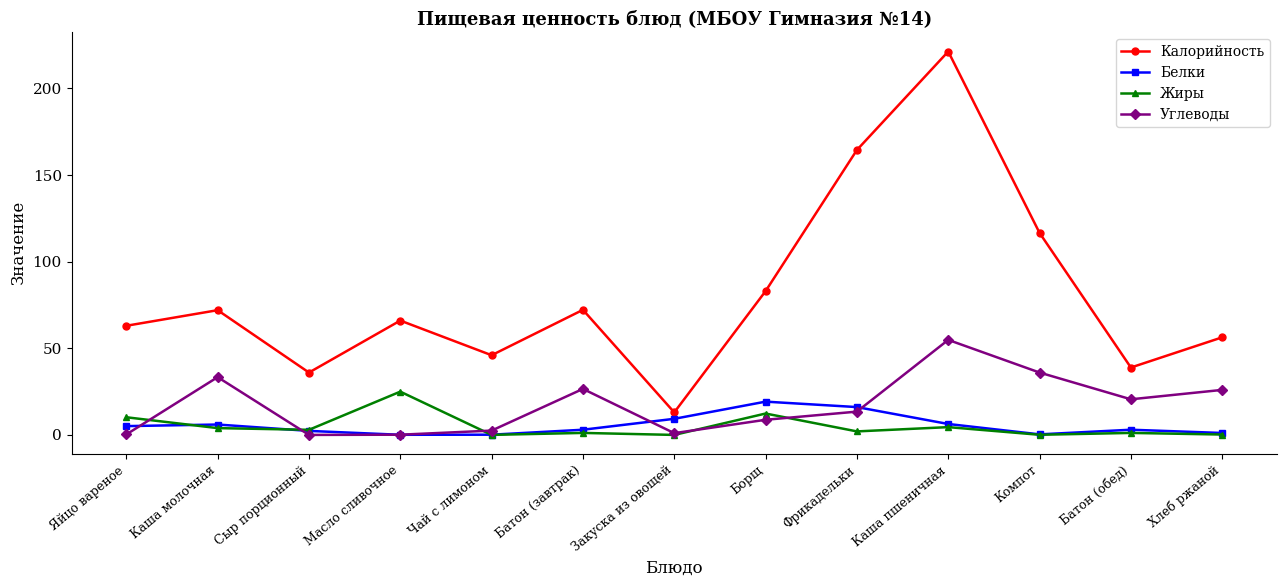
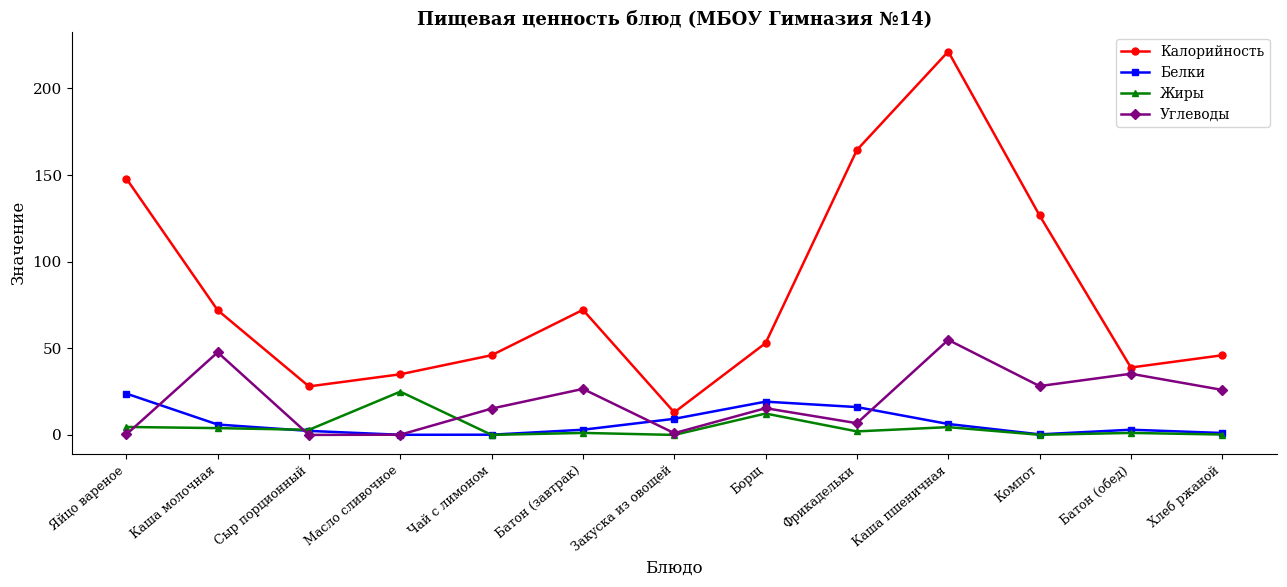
  {
    "Калорийность": {
-     "Яйцо вареное": 63,
+     "Яйцо вареное": 148,
      "Каша молочная": 72,
-     "Сыр порционный": 36,
-     "Масло сливочное": 66,
+     "Сыр порционный": 28,
+     "Масло сливочное": 35,
      "Чай с лимоном": 46,
      "Батон (завтрак)": 72,
      "Закуска из овощей": 13,
-     "Борщ": 83,
+     "Борщ": 53,
      "Фрикадельки": 164,
      "Каша пшеничная": 221,
-     "Компот": 117,
+     "Компот": 127,
      "Батон (обед)": 39,
-     "Хлеб ржаной": 56
+     "Хлеб ржаной": 46
    },
    "Белки": {
-     "Яйцо вареное": 5,
+     "Яйцо вареное": 24,
      "Каша молочная": 6,
      "Батон (завтрак)": 3,
      "Закуска из овощей": 9,
      "Борщ": 19,
      "Фрикадельки": 16,
      "Каша пшеничная": 6,
      "Батон (обед)": 3
    },
    "Жиры": {
-     "Яйцо вареное": 10,
+     "Яйцо вареное": 5,
      "Каша молочная": 4,
      "Масло сливочное": 25,
      "Батон (завтрак)": 1,
      "Борщ": 12,
      "Фрикадельки": 2,
      "Каша пшеничная": 5,
      "Батон (обед)": 1
    },
    "Углеводы": {
      "Яйцо вареное": 0,
-     "Каша молочная": 33,
+     "Каша молочная": 48,
      "Сыр порционный": 0,
-     "Чай с лимоном": 3,
+     "Чай с лимоном": 15,
      "Батон (завтрак)": 27,
-     "Борщ": 9,
-     "Фрикадельки": 13,
+     "Борщ": 15,
+     "Фрикадельки": 7,
      "Каша пшеничная": 55,
-     "Компот": 36,
-     "Батон (обед)": 21,
+     "Компот": 28,
+     "Батон (обед)": 35,
      "Хлеб ржаной": 26
    }
  }
